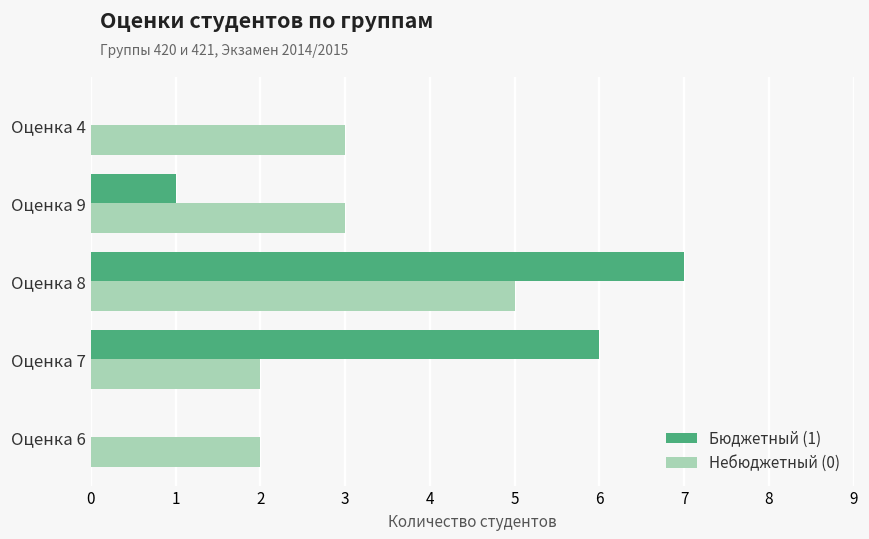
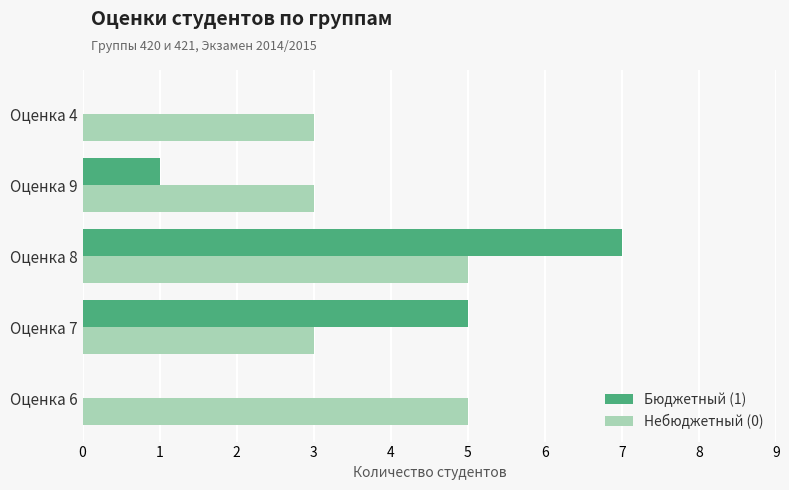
  {
    "Бюджетный (1)": {
      "Оценка 4": 0,
      "Оценка 9": 1,
      "Оценка 8": 7,
-     "Оценка 7": 6,
+     "Оценка 7": 5,
      "Оценка 6": 0
    },
    "Небюджетный (0)": {
      "Оценка 4": 3,
      "Оценка 9": 3,
      "Оценка 8": 5,
-     "Оценка 7": 2,
-     "Оценка 6": 2
+     "Оценка 7": 3,
+     "Оценка 6": 5
    }
  }
